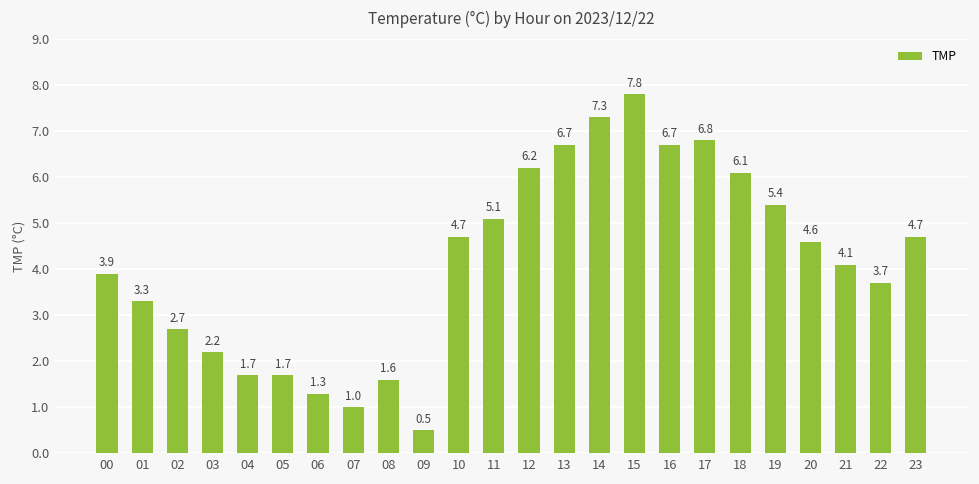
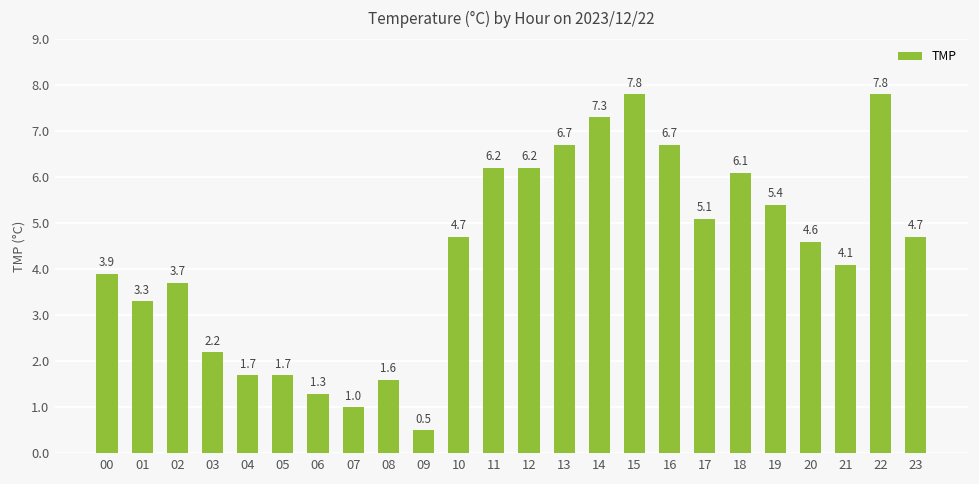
  {
    "00": 3.9,
    "01": 3.3,
-   "02": 2.7,
+   "02": 3.7,
    "03": 2.2,
    "04": 1.7,
    "05": 1.7,
    "06": 1.3,
    "07": 1.0,
    "08": 1.6,
    "09": 0.5,
    "10": 4.7,
-   "11": 5.1,
+   "11": 6.2,
    "12": 6.2,
    "13": 6.7,
    "14": 7.3,
    "15": 7.8,
    "16": 6.7,
-   "17": 6.8,
+   "17": 5.1,
    "18": 6.1,
    "19": 5.4,
    "20": 4.6,
    "21": 4.1,
-   "22": 3.7,
+   "22": 7.8,
    "23": 4.7
  }
